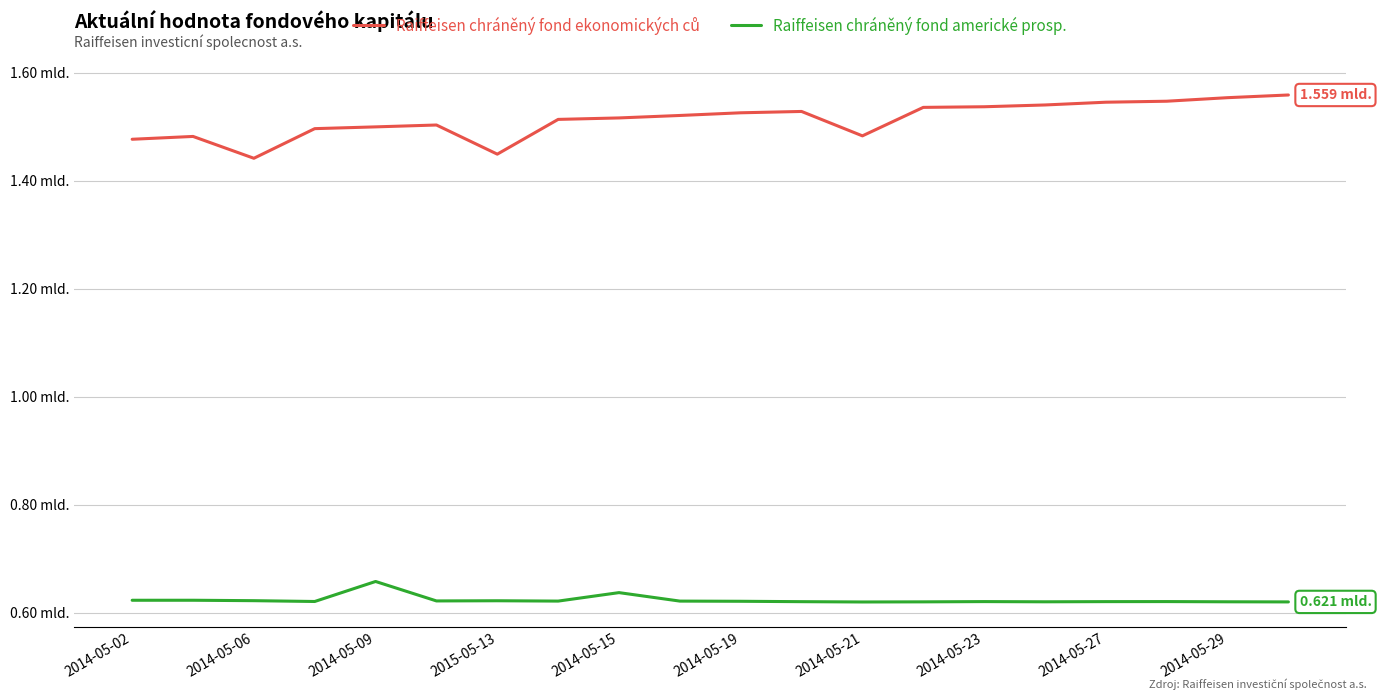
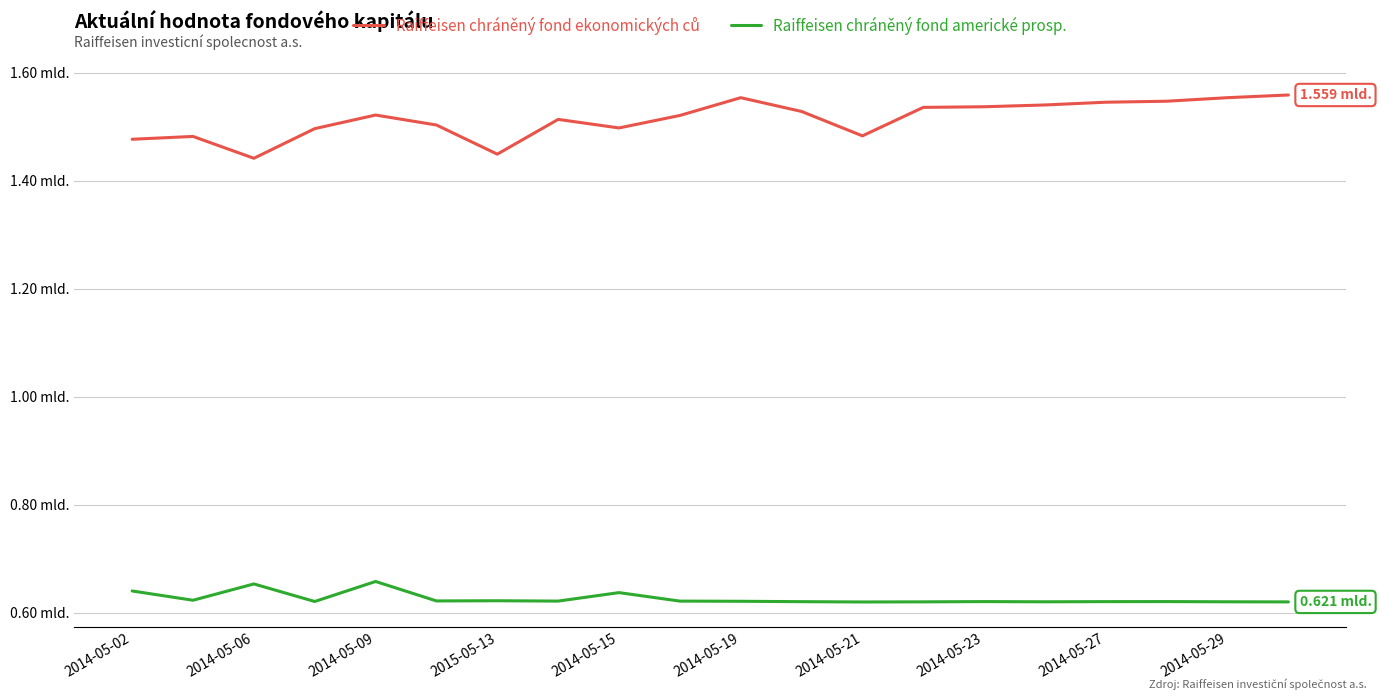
  {
    "Raiffeisen chráněný fond ekonomických ců": {
      "2014-05-02": "1.48 mld.",
      "2014-05-06": "1.44 mld.",
-     "2014-05-09": "1.50 mld.",
+     "2014-05-09": "1.52 mld.",
      "2015-05-13": "1.45 mld.",
-     "2014-05-15": "1.52 mld.",
-     "2014-05-19": "1.53 mld.",
+     "2014-05-15": "1.50 mld.",
+     "2014-05-19": "1.55 mld.",
      "2014-05-21": "1.48 mld.",
      "2014-05-23": "1.54 mld.",
      "2014-05-27": "1.55 mld.",
      "2014-05-29": "1.55 mld."
    },
    "Raiffeisen chráněný fond americké prosp.": {
-     "2014-05-02": "0.62 mld.",
-     "2014-05-06": "0.62 mld.",
+     "2014-05-02": "0.64 mld.",
+     "2014-05-06": "0.65 mld.",
      "2014-05-09": "0.66 mld.",
      "2015-05-13": "0.62 mld.",
      "2014-05-15": "0.64 mld.",
      "2014-05-19": "0.62 mld.",
      "2014-05-21": "0.62 mld.",
      "2014-05-23": "0.62 mld.",
      "2014-05-27": "0.62 mld.",
      "2014-05-29": "0.62 mld."
    }
  }
